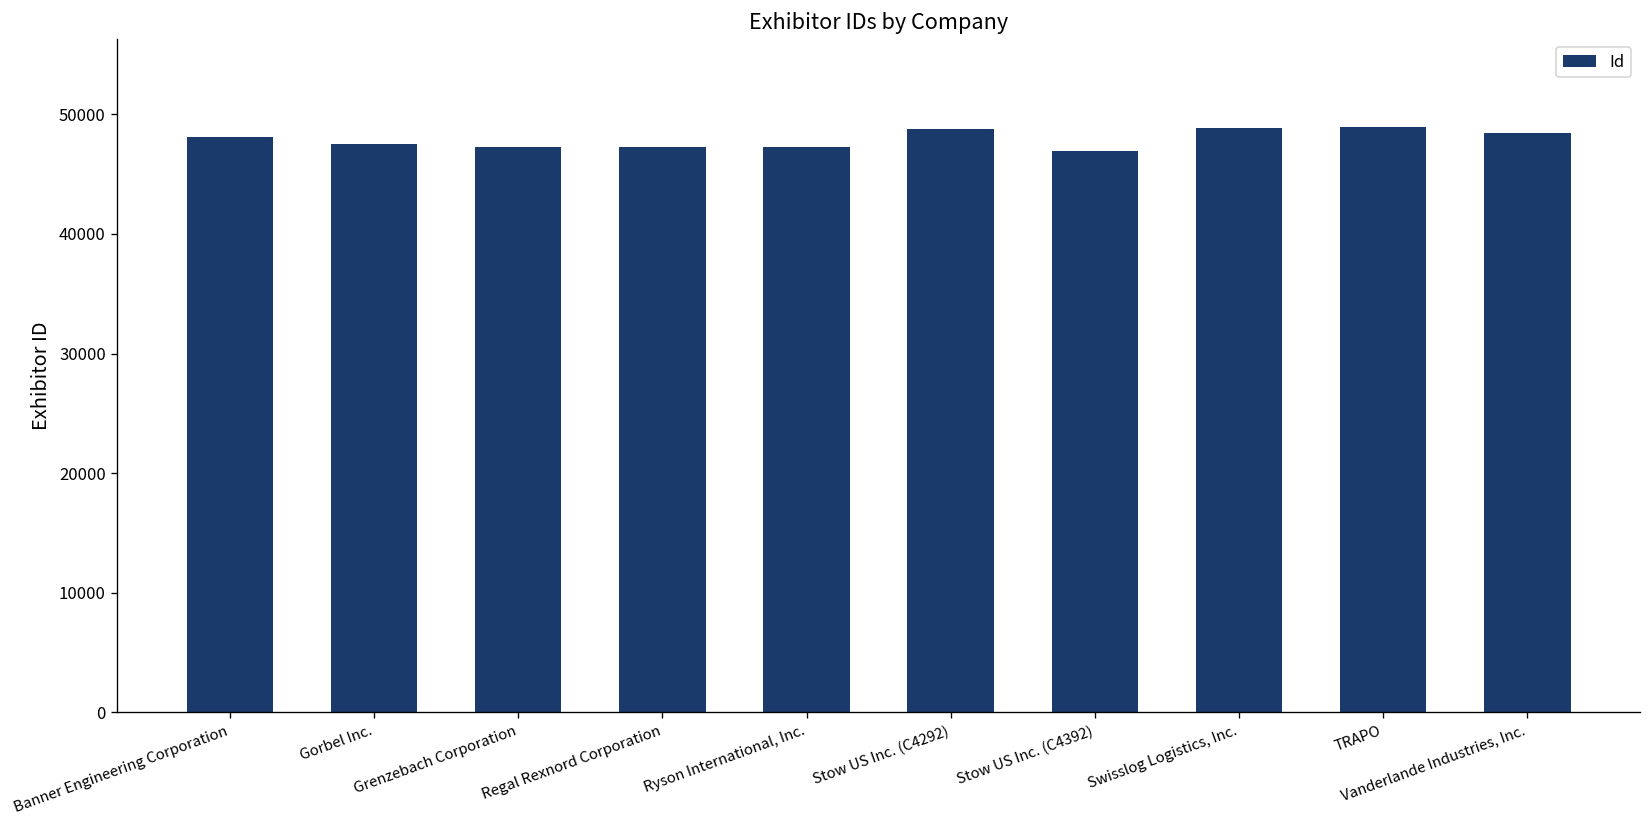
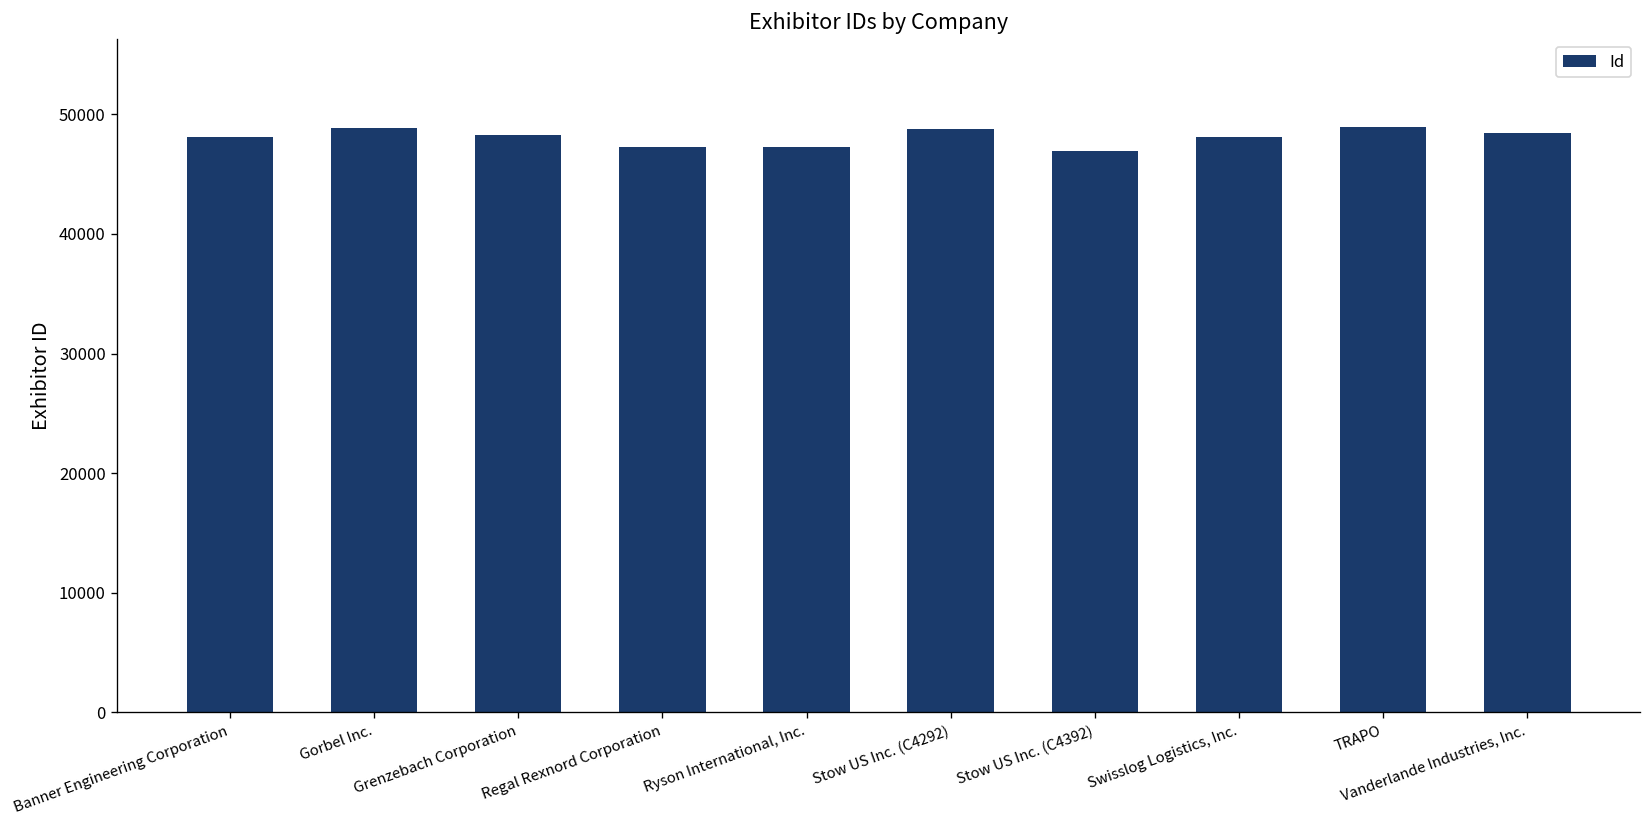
  {
    "Banner Engineering Corporation": 48000,
-   "Gorbel Inc.": 48000,
-   "Grenzebach Corporation": 47000,
+   "Gorbel Inc.": 49000,
+   "Grenzebach Corporation": 48000,
    "Regal Rexnord Corporation": 47000,
    "Ryson International, Inc.": 47000,
    "Stow US Inc. (C4292)": 49000,
    "Stow US Inc. (C4392)": 47000,
-   "Swisslog Logistics, Inc.": 49000,
+   "Swisslog Logistics, Inc.": 48000,
    "TRAPO": 49000,
    "Vanderlande Industries, Inc.": 48000
  }
